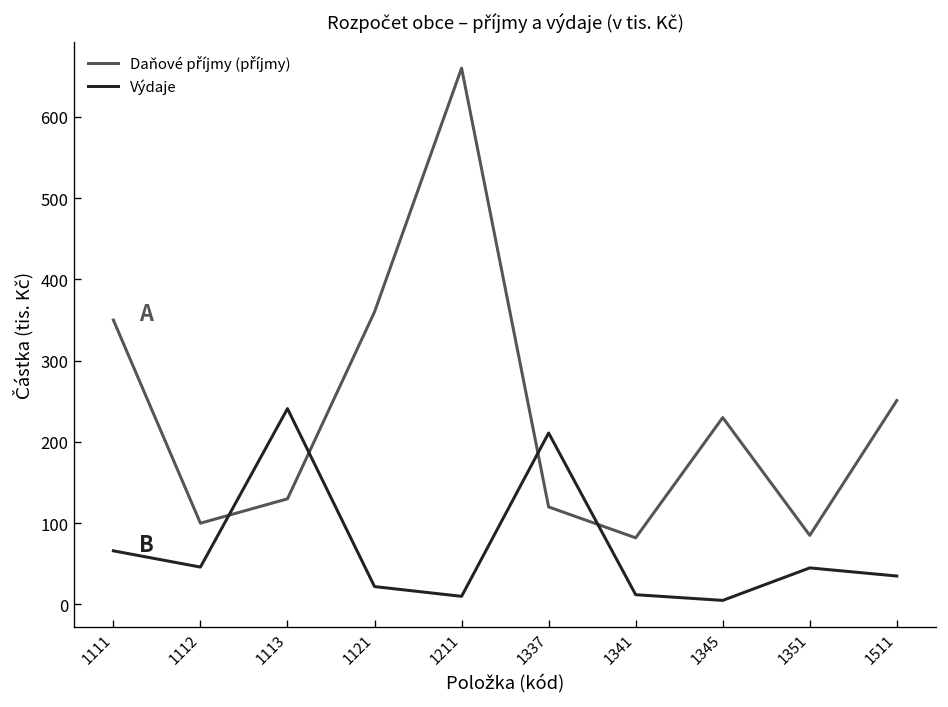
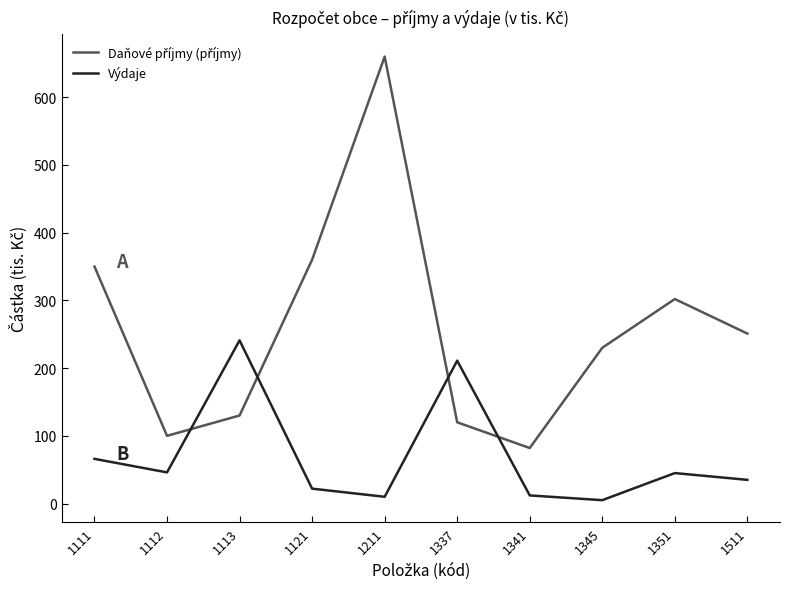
  {
    "Daňové příjmy (příjmy)": {
      "1111": 350,
      "1112": 100,
      "1113": 130,
      "1121": 360,
      "1211": 660,
      "1337": 120,
      "1341": 80,
      "1345": 230,
-     "1351": 90,
+     "1351": 300,
      "1511": 250
    },
    "Výdaje": {
      "1111": 70,
      "1112": 50,
      "1113": 240,
      "1121": 20,
      "1211": 10,
      "1337": 210,
      "1341": 10,
      "1345": 10,
      "1351": 50,
      "1511": 40
    }
  }
